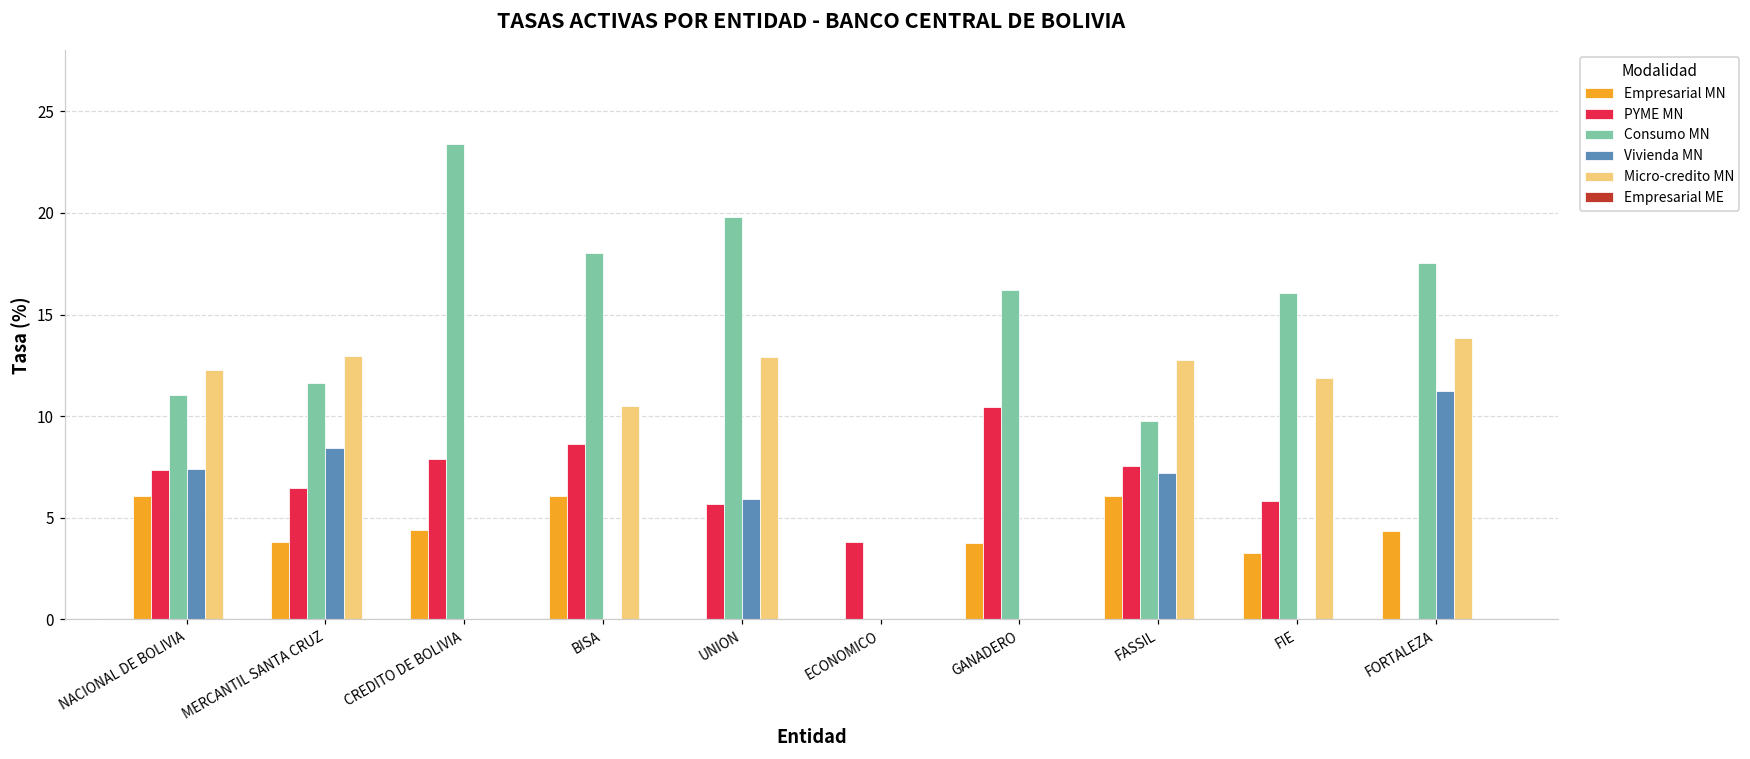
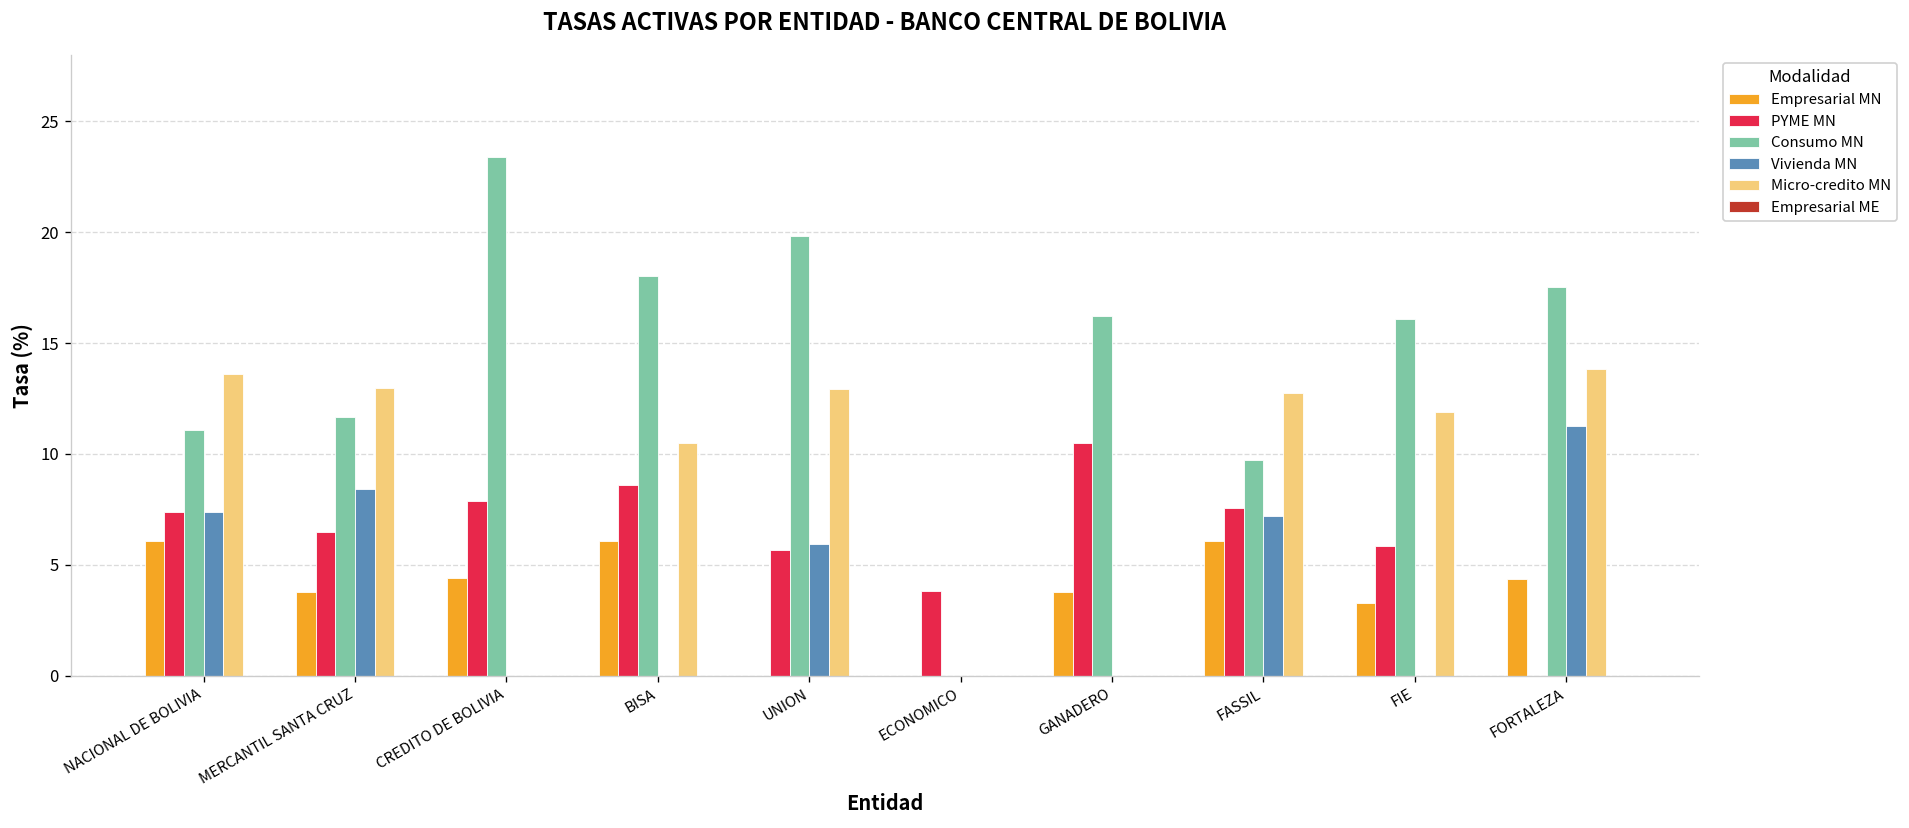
  {
    "Empresarial MN": {
      "NACIONAL DE BOLIVIA": 6.1,
      "MERCANTIL SANTA CRUZ": 3.8,
      "CREDITO DE BOLIVIA": 4.4,
      "BISA": 6.1,
      "UNION": 0.0,
      "ECONOMICO": 0.0,
      "GANADERO": 3.8,
      "FASSIL": 6.1,
      "FIE": 3.3,
      "FORTALEZA": 4.4
    },
    "Consumo MN": {
      "NACIONAL DE BOLIVIA": 11.1,
      "MERCANTIL SANTA CRUZ": 11.6,
      "CREDITO DE BOLIVIA": 23.4,
      "BISA": 18.0,
      "UNION": 19.8,
      "ECONOMICO": 0.0,
      "GANADERO": 16.2,
      "FASSIL": 9.7,
      "FIE": 16.1,
      "FORTALEZA": 17.5
    },
    "Vivienda MN": {
      "NACIONAL DE BOLIVIA": 7.4,
      "MERCANTIL SANTA CRUZ": 8.4,
      "CREDITO DE BOLIVIA": 0.0,
      "BISA": 0.0,
      "UNION": 5.9,
      "ECONOMICO": 0.0,
      "GANADERO": 0.0,
      "FASSIL": 7.2,
      "FIE": 0.0,
      "FORTALEZA": 11.3
    },
    "Micro-credito MN": {
-     "NACIONAL DE BOLIVIA": 12.3,
+     "NACIONAL DE BOLIVIA": 13.6,
      "MERCANTIL SANTA CRUZ": 13.0,
      "CREDITO DE BOLIVIA": 0.0,
      "BISA": 10.5,
      "UNION": 12.9,
      "ECONOMICO": 0.0,
      "GANADERO": 0.0,
      "FASSIL": 12.8,
      "FIE": 11.9,
      "FORTALEZA": 13.8
    }
  }
